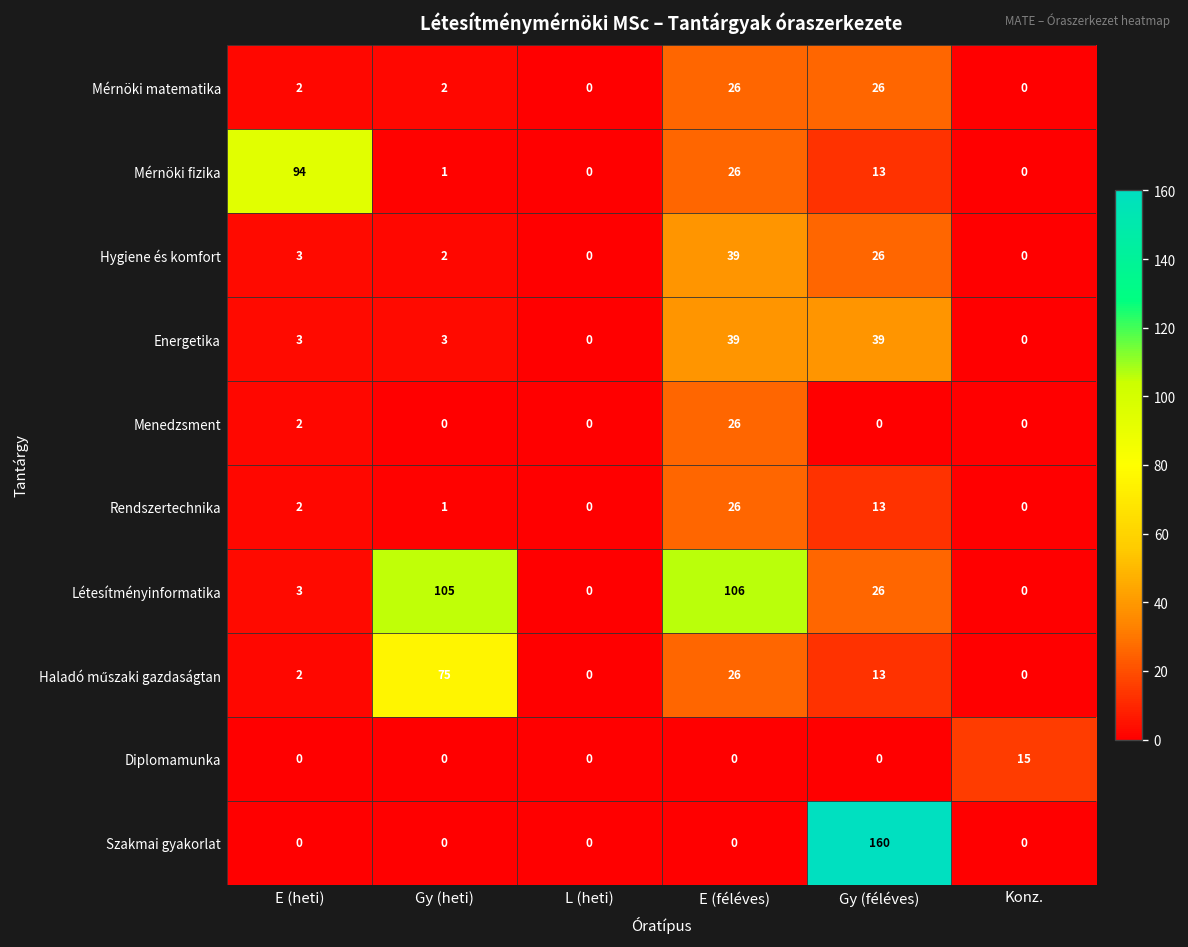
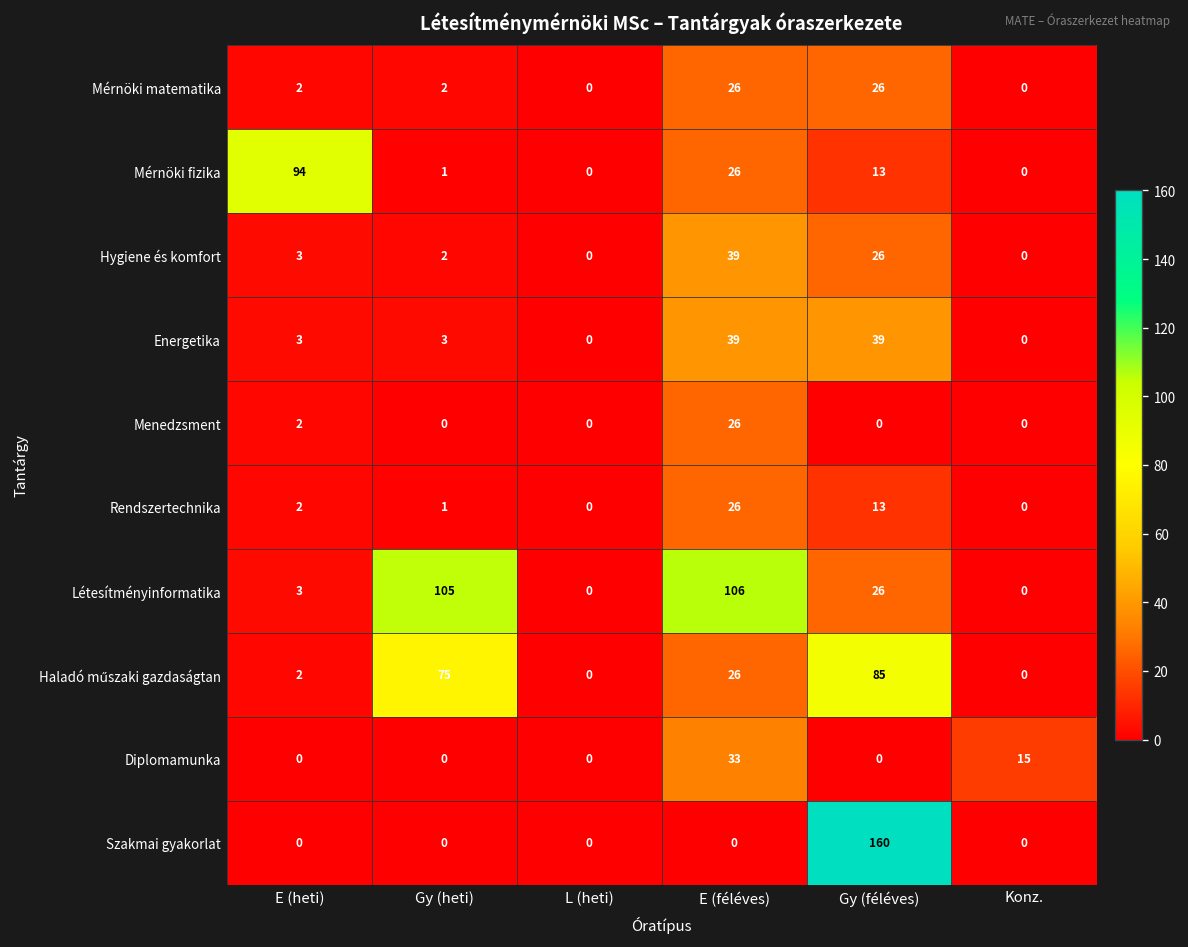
  {
    "Mérnöki matematika": {
      "E (heti)": 2,
      "Gy (heti)": 2,
      "L (heti)": 0,
      "E (féléves)": 26,
      "Gy (féléves)": 26,
      "Konz.": 0
    },
    "Mérnöki fizika": {
      "E (heti)": 94,
      "Gy (heti)": 1,
      "L (heti)": 0,
      "E (féléves)": 26,
      "Gy (féléves)": 13,
      "Konz.": 0
    },
    "Hygiene és komfort": {
      "E (heti)": 3,
      "Gy (heti)": 2,
      "L (heti)": 0,
      "E (féléves)": 39,
      "Gy (féléves)": 26,
      "Konz.": 0
    },
    "Energetika": {
      "E (heti)": 3,
      "Gy (heti)": 3,
      "L (heti)": 0,
      "E (féléves)": 39,
      "Gy (féléves)": 39,
      "Konz.": 0
    },
    "Menedzsment": {
      "E (heti)": 2,
      "Gy (heti)": 0,
      "L (heti)": 0,
      "E (féléves)": 26,
      "Gy (féléves)": 0,
      "Konz.": 0
    },
    "Rendszertechnika": {
      "E (heti)": 2,
      "Gy (heti)": 1,
      "L (heti)": 0,
      "E (féléves)": 26,
      "Gy (féléves)": 13,
      "Konz.": 0
    },
    "Létesítményinformatika": {
      "E (heti)": 3,
      "Gy (heti)": 105,
      "L (heti)": 0,
      "E (féléves)": 106,
      "Gy (féléves)": 26,
      "Konz.": 0
    },
    "Haladó műszaki gazdaságtan": {
      "E (heti)": 2,
      "Gy (heti)": 75,
      "L (heti)": 0,
      "E (féléves)": 26,
-     "Gy (féléves)": 13,
+     "Gy (féléves)": 85,
      "Konz.": 0
    },
    "Diplomamunka": {
      "E (heti)": 0,
      "Gy (heti)": 0,
      "L (heti)": 0,
-     "E (féléves)": 0,
+     "E (féléves)": 33,
      "Gy (féléves)": 0,
      "Konz.": 15
    },
    "Szakmai gyakorlat": {
      "E (heti)": 0,
      "Gy (heti)": 0,
      "L (heti)": 0,
      "E (féléves)": 0,
      "Gy (féléves)": 160,
      "Konz.": 0
    }
  }
